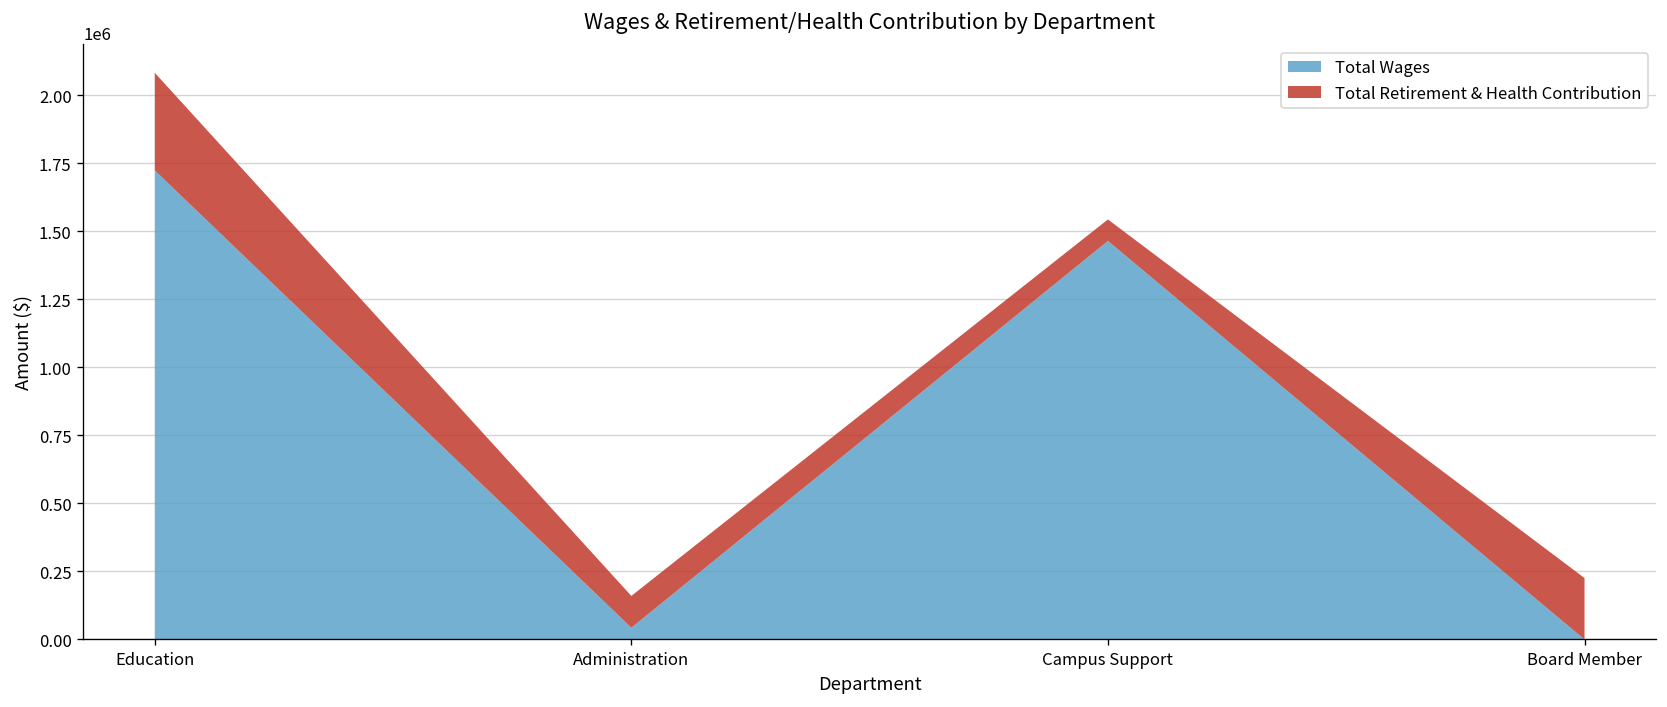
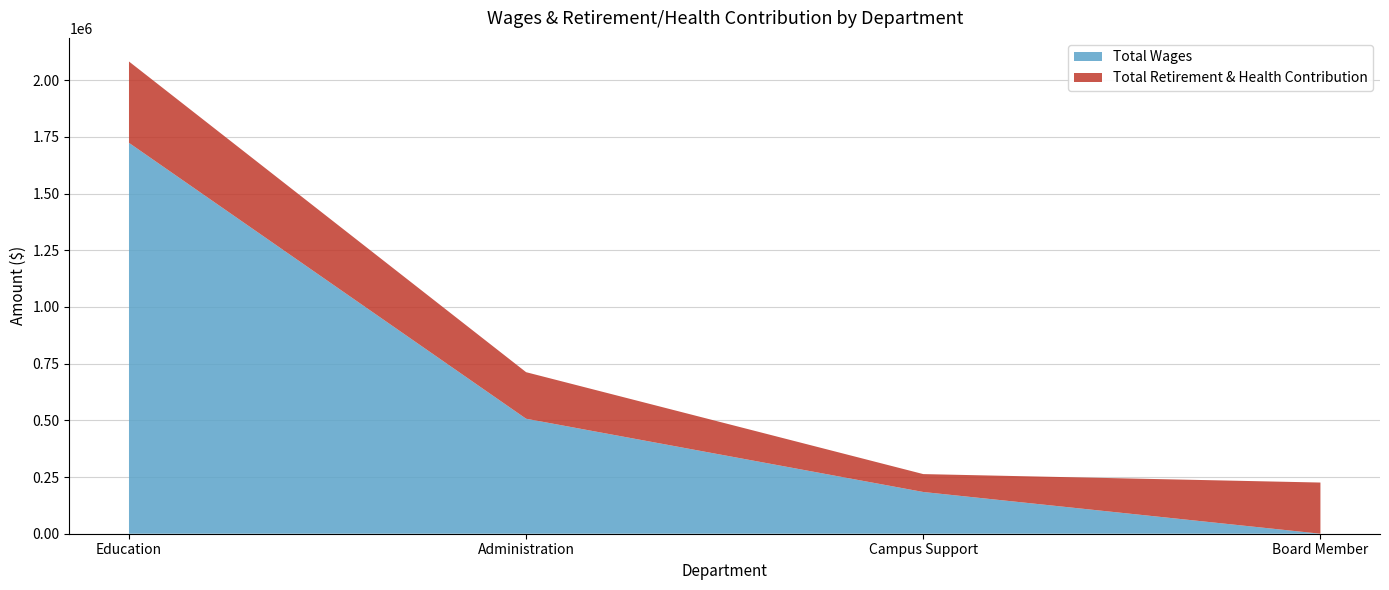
  {
    "Total Wages": {
      "Education": 1720000,
-     "Administration": 40000,
-     "Campus Support": 1460000,
+     "Administration": 510000,
+     "Campus Support": 180000,
      "Board Member": 0
    },
    "Total Retirement & Health Contribution": {
      "Education": 360000,
-     "Administration": 120000,
+     "Administration": 210000,
      "Campus Support": 80000,
      "Board Member": 230000
    }
  }
